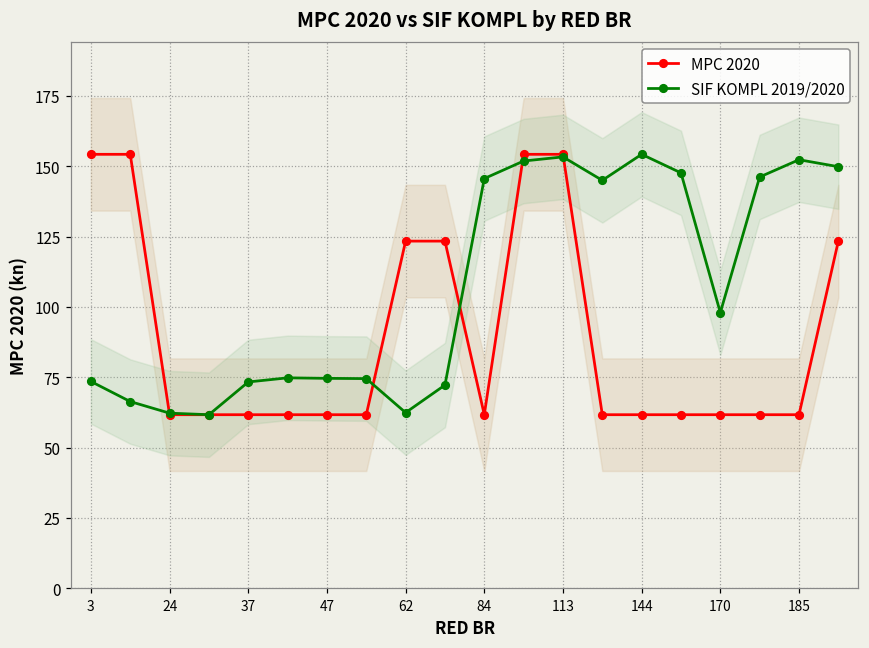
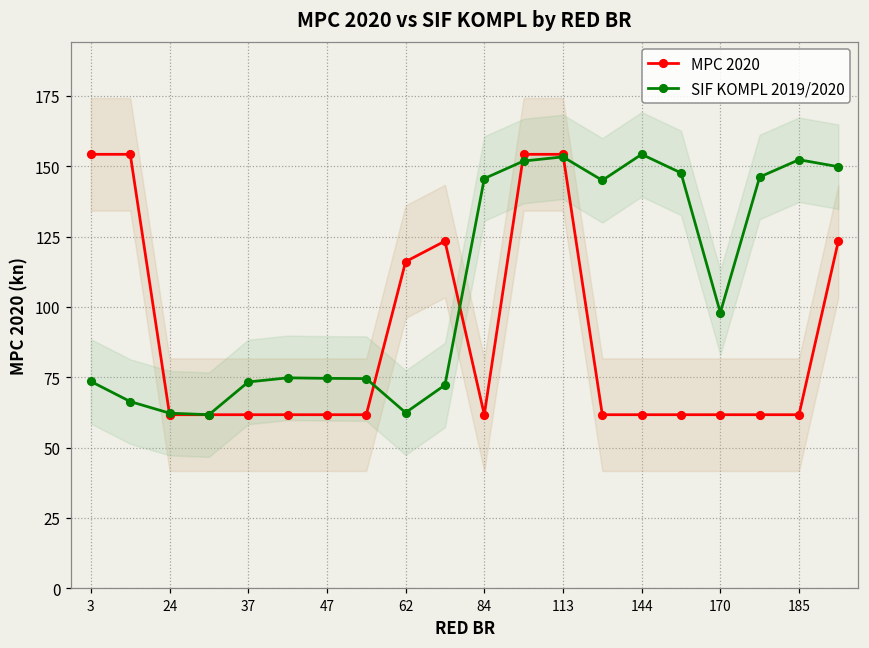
  {
    "MPC 2020": {
      "3": 154,
      "37": 62,
      "47": 62,
-     "62": 123,
+     "62": 116,
      "84": 62,
      "144": 62,
      "170": 62,
      "185": 62
    },
    "SIF KOMPL 2019/2020": {
      "3": 74,
      "37": 73,
      "47": 75,
      "62": 62,
      "84": 146,
      "144": 154,
      "170": 98,
      "185": 152
    }
  }
